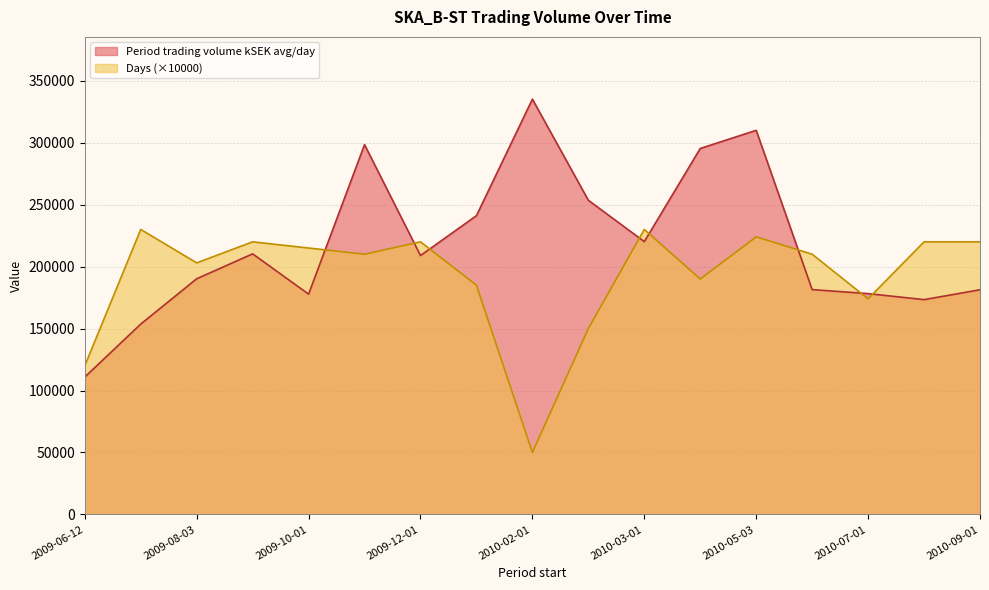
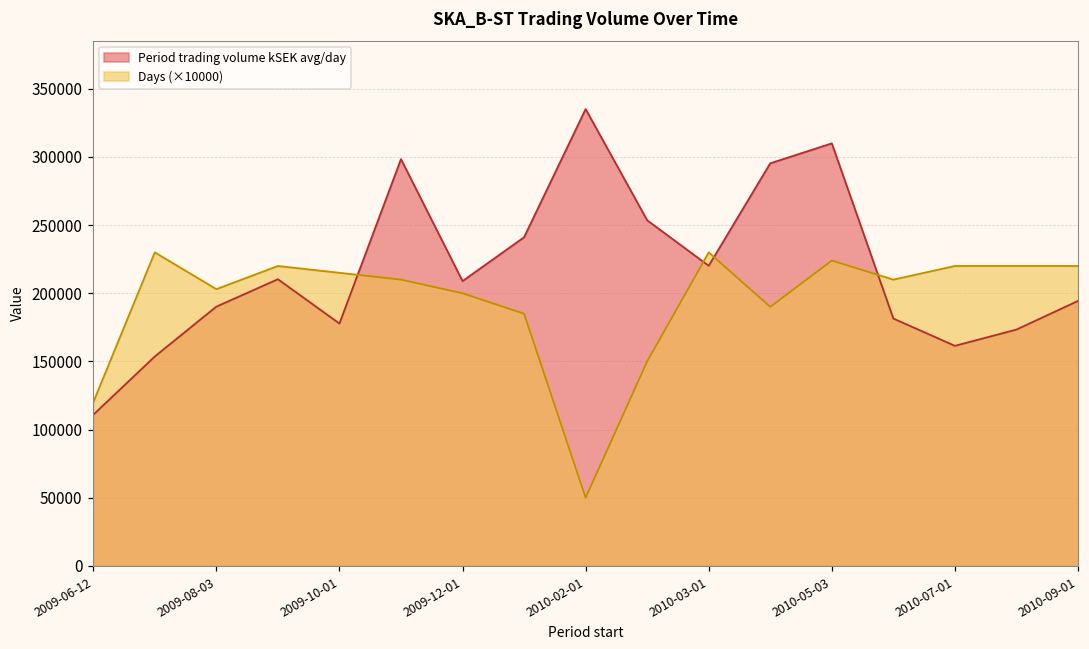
  {
    "Period trading volume kSEK avg/day": {
      "2009-06-12": 111000,
      "2009-08-03": 190000,
      "2009-10-01": 178000,
      "2009-12-01": 209000,
      "2010-02-01": 335000,
      "2010-03-01": 220000,
      "2010-05-03": 310000,
-     "2010-07-01": 178000,
-     "2010-09-01": 181000
+     "2010-07-01": 161000,
+     "2010-09-01": 194000
    },
    "Days (×10000)": {
      "2009-06-12": 120000,
      "2009-08-03": 203000,
      "2009-10-01": 215000,
-     "2009-12-01": 220000,
+     "2009-12-01": 200000,
      "2010-02-01": 50000,
      "2010-03-01": 230000,
      "2010-05-03": 224000,
-     "2010-07-01": 174000,
+     "2010-07-01": 220000,
      "2010-09-01": 220000
    }
  }
